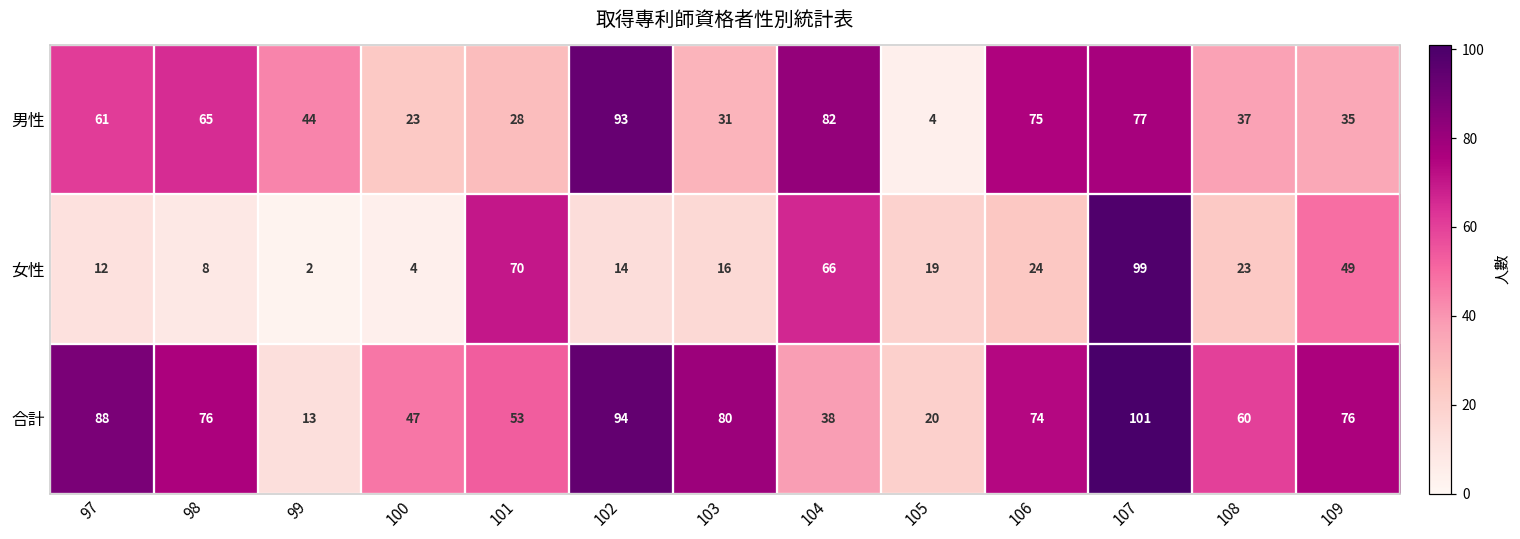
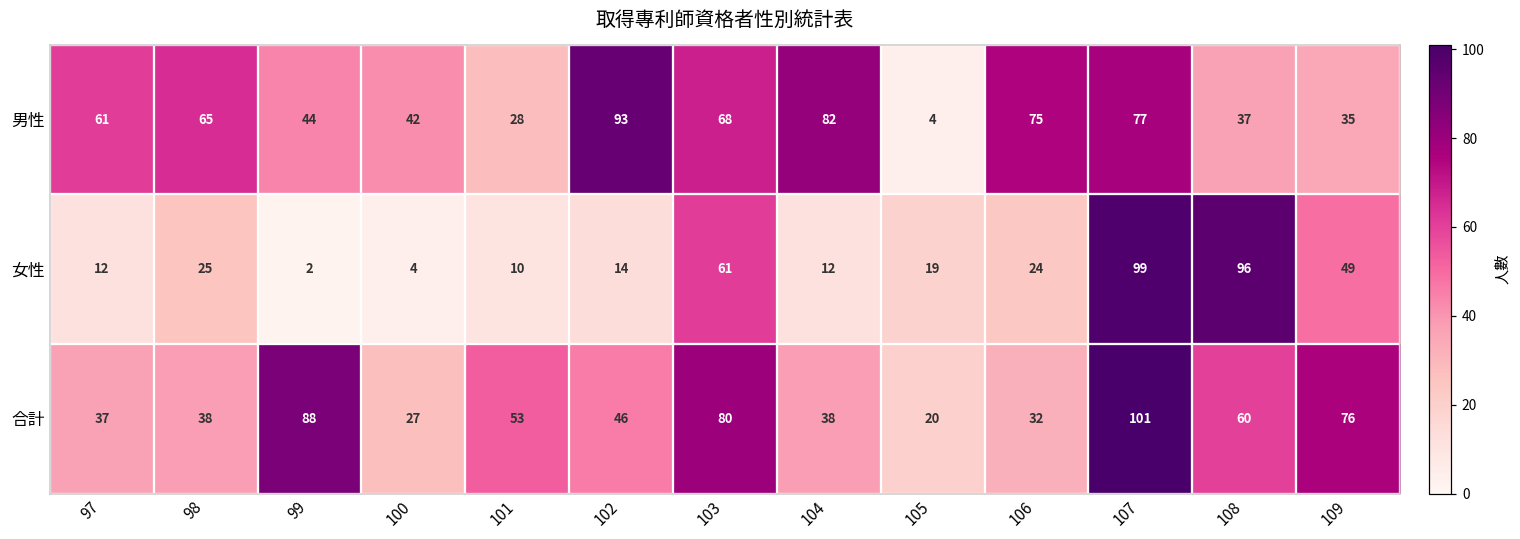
  {
    "男性": {
      "97": 61,
      "98": 65,
      "99": 44,
-     "100": 23,
+     "100": 42,
      "101": 28,
      "102": 93,
-     "103": 31,
+     "103": 68,
      "104": 82,
      "105": 4,
      "106": 75,
      "107": 77,
      "108": 37,
      "109": 35
    },
    "女性": {
      "97": 12,
-     "98": 8,
+     "98": 25,
      "99": 2,
      "100": 4,
-     "101": 70,
+     "101": 10,
      "102": 14,
-     "103": 16,
-     "104": 66,
+     "103": 61,
+     "104": 12,
      "105": 19,
      "106": 24,
      "107": 99,
-     "108": 23,
+     "108": 96,
      "109": 49
    },
    "合計": {
-     "97": 88,
-     "98": 76,
-     "99": 13,
-     "100": 47,
+     "97": 37,
+     "98": 38,
+     "99": 88,
+     "100": 27,
      "101": 53,
-     "102": 94,
+     "102": 46,
      "103": 80,
      "104": 38,
      "105": 20,
-     "106": 74,
+     "106": 32,
      "107": 101,
      "108": 60,
      "109": 76
    }
  }
